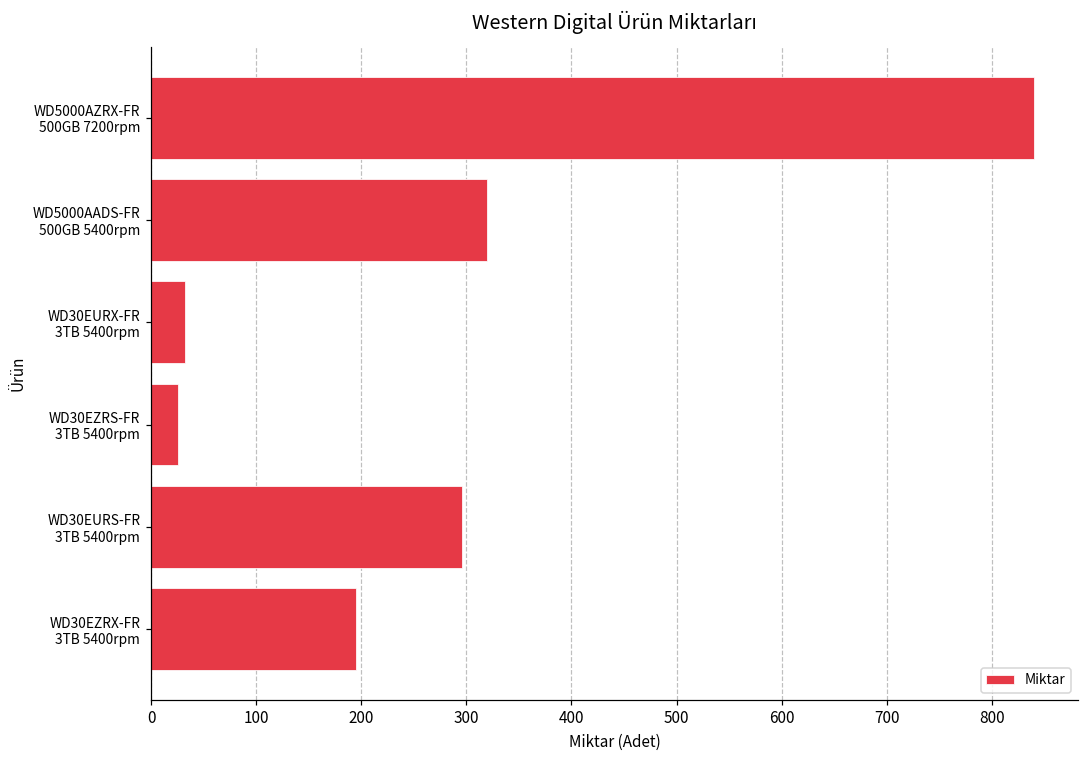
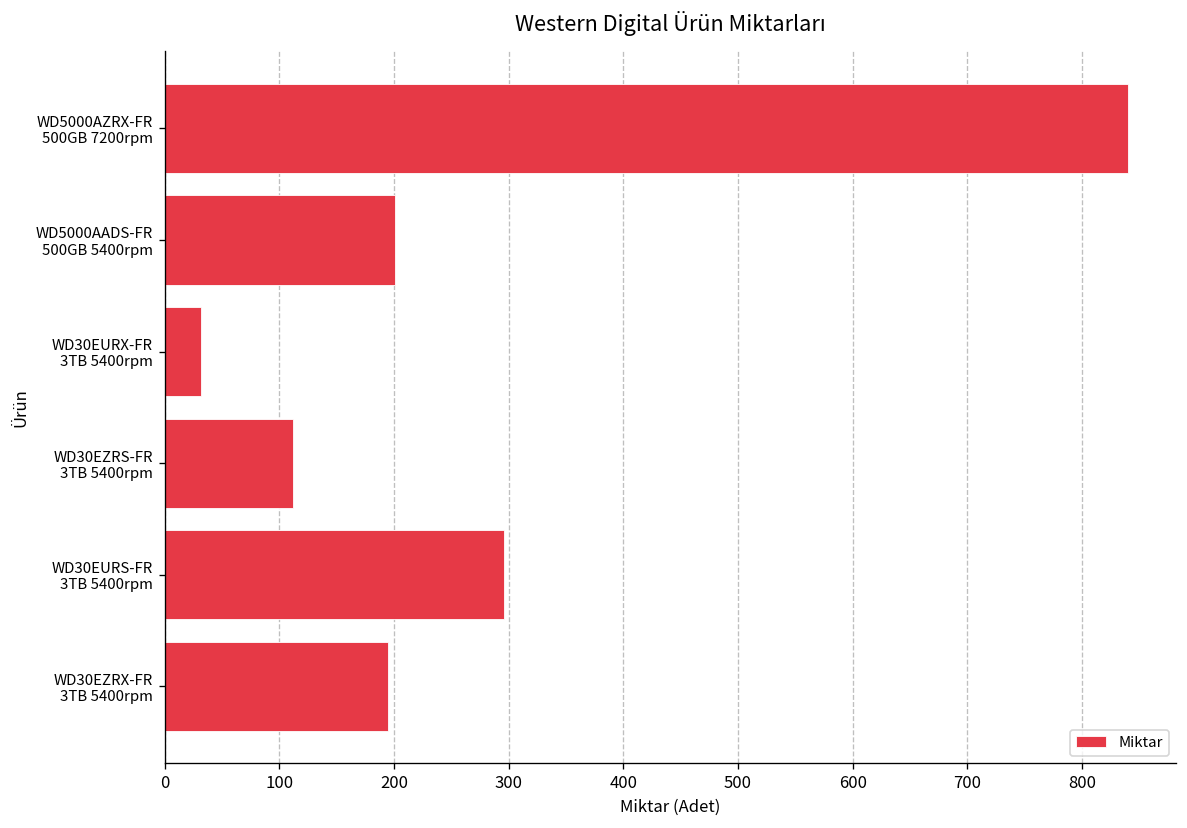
  {
    "WD5000AZRX-FR 500GB 7200rpm": 840,
-   "WD5000AADS-FR 500GB 5400rpm": 320,
+   "WD5000AADS-FR 500GB 5400rpm": 200,
    "WD30EURX-FR 3TB 5400rpm": 30,
-   "WD30EZRS-FR 3TB 5400rpm": 30,
+   "WD30EZRS-FR 3TB 5400rpm": 110,
    "WD30EURS-FR 3TB 5400rpm": 300,
    "WD30EZRX-FR 3TB 5400rpm": 200
  }
